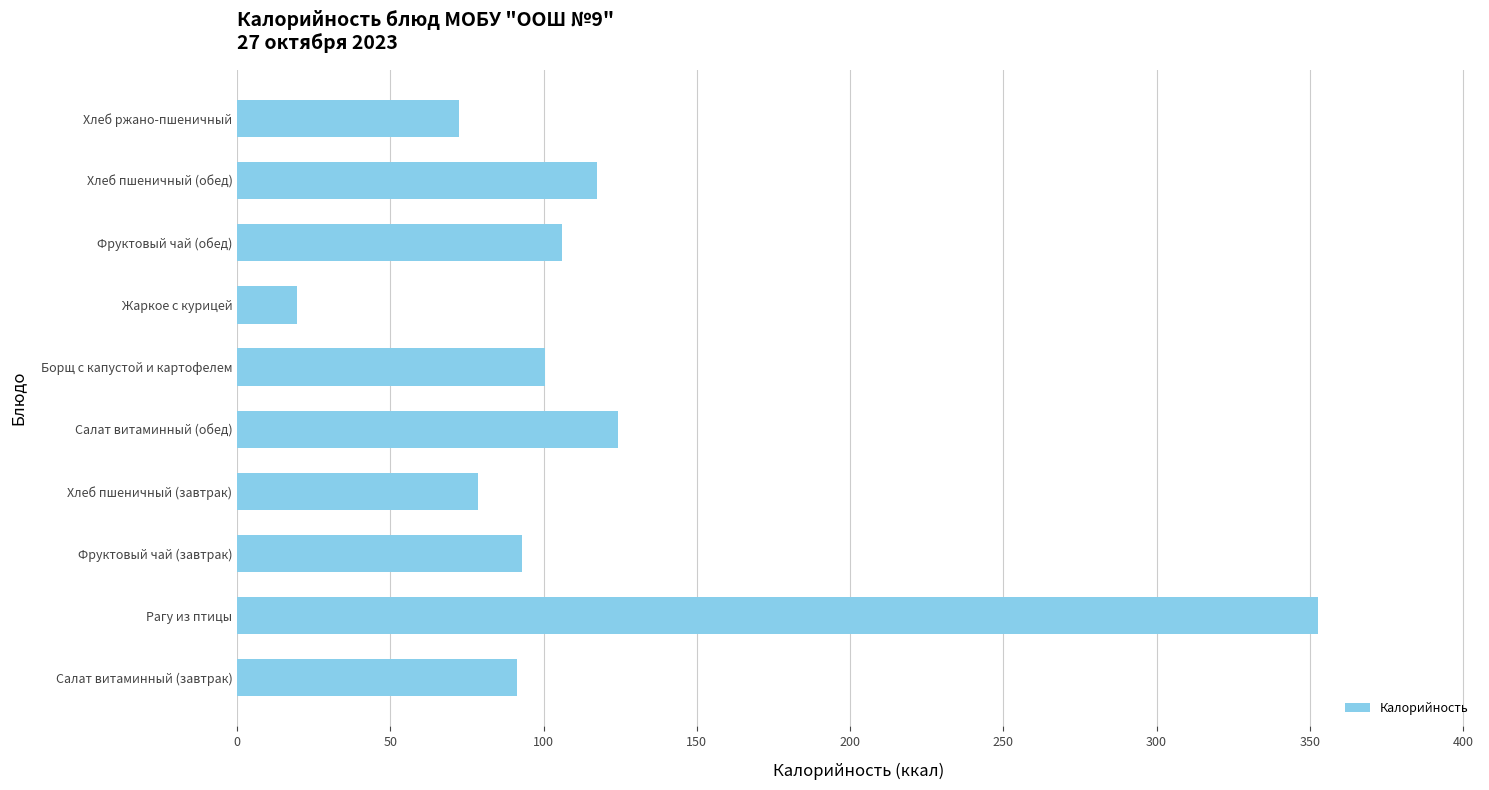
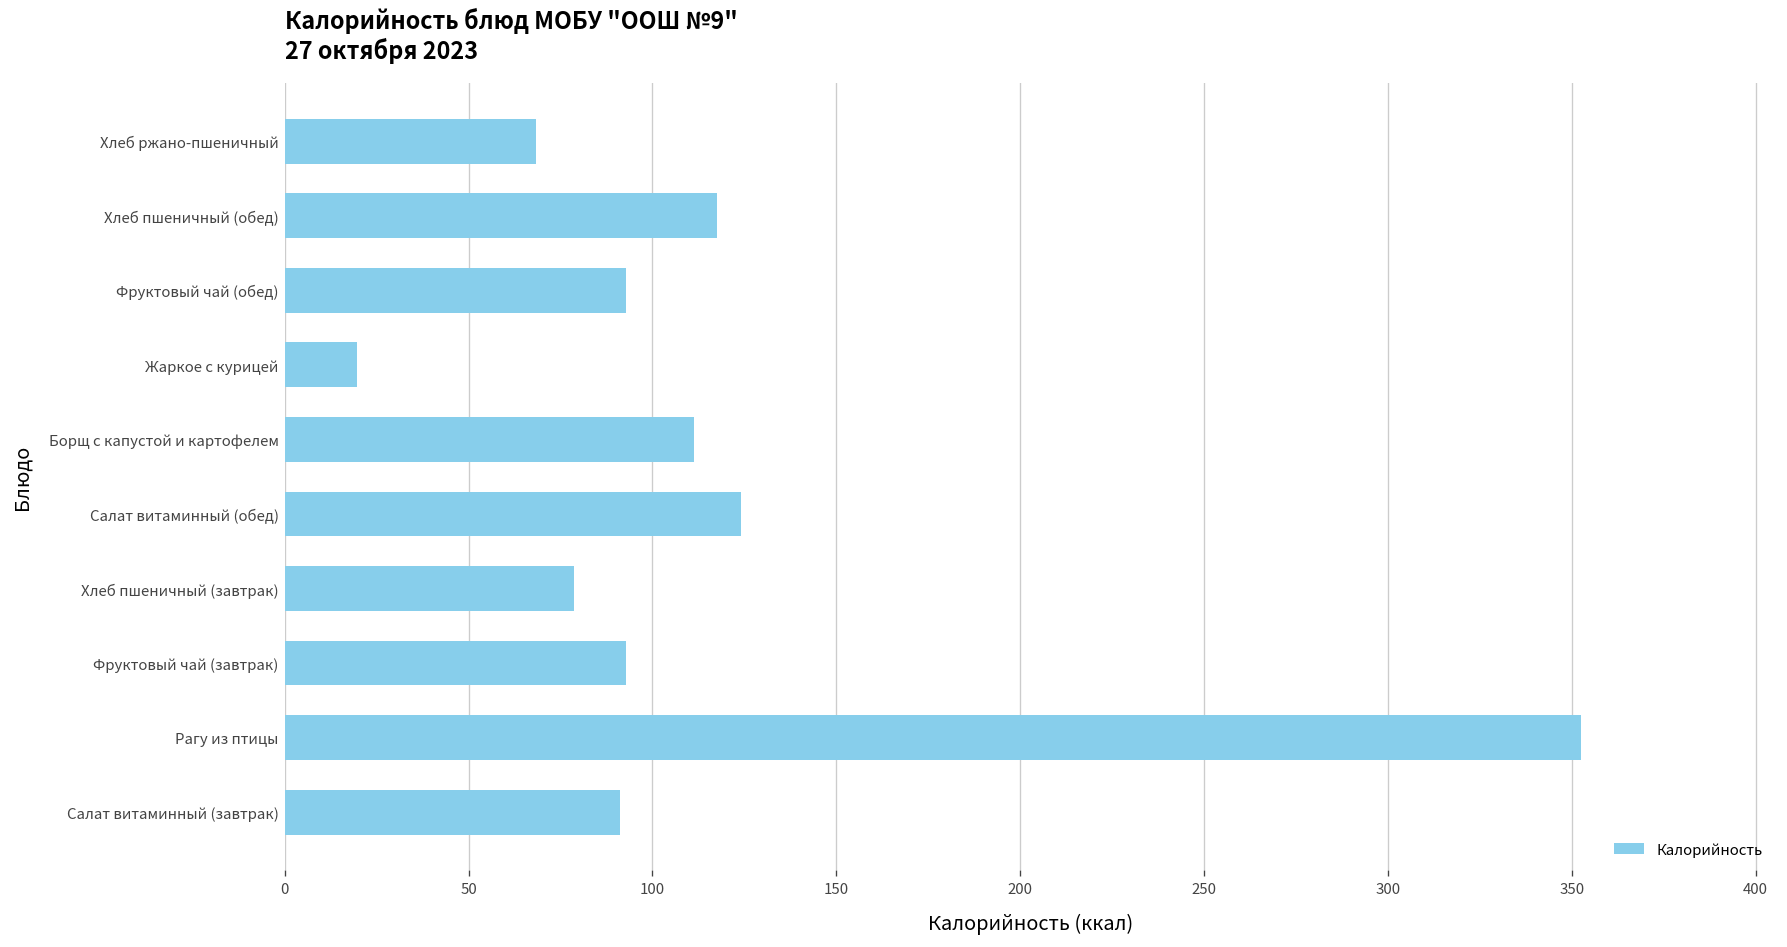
  {
-   "Хлеб ржано-пшеничный": 72,
+   "Хлеб ржано-пшеничный": 68,
    "Хлеб пшеничный (обед)": 118,
-   "Фруктовый чай (обед)": 106,
+   "Фруктовый чай (обед)": 93,
    "Жаркое с курицей": 20,
-   "Борщ с капустой и картофелем": 100,
+   "Борщ с капустой и картофелем": 111,
    "Салат витаминный (обед)": 124,
    "Хлеб пшеничный (завтрак)": 79,
    "Фруктовый чай (завтрак)": 93,
    "Рагу из птицы": 353,
    "Салат витаминный (завтрак)": 91
  }
